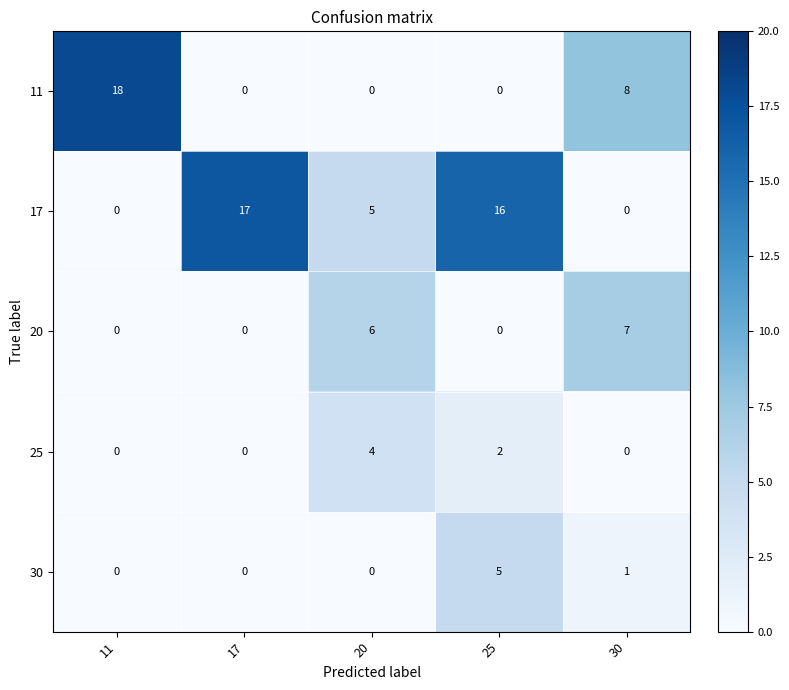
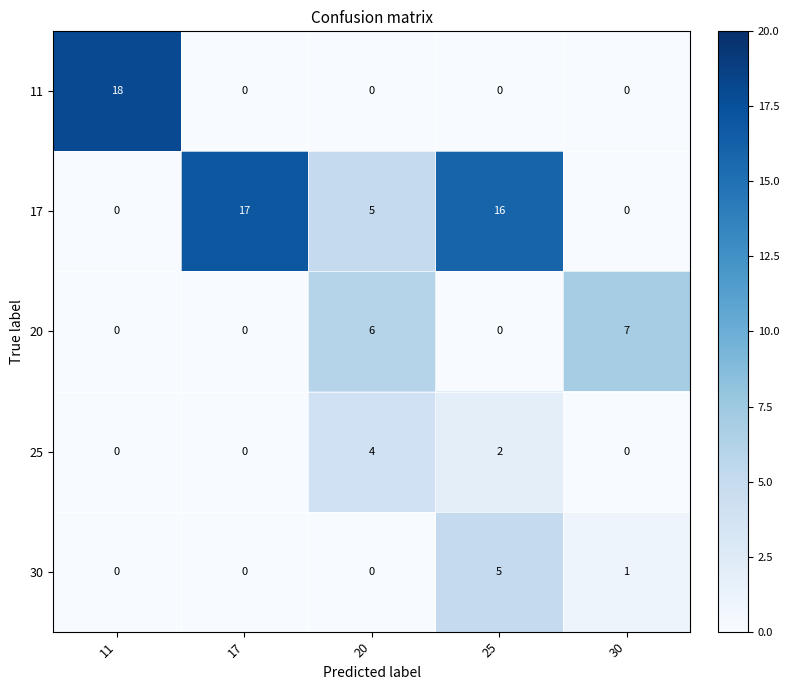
  {
    "11": {
      "11": 18,
      "17": 0,
      "20": 0,
      "25": 0,
-     "30": 8
+     "30": 0
    },
    "17": {
      "11": 0,
      "17": 17,
      "20": 5,
      "25": 16,
      "30": 0
    },
    "20": {
      "11": 0,
      "17": 0,
      "20": 6,
      "25": 0,
      "30": 7
    },
    "25": {
      "11": 0,
      "17": 0,
      "20": 4,
      "25": 2,
      "30": 0
    },
    "30": {
      "11": 0,
      "17": 0,
      "20": 0,
      "25": 5,
      "30": 1
    }
  }
